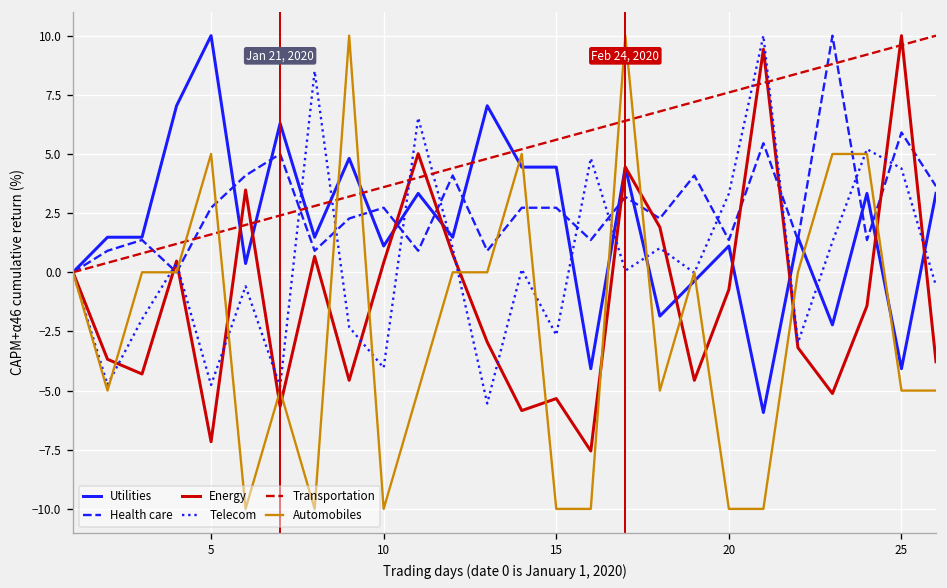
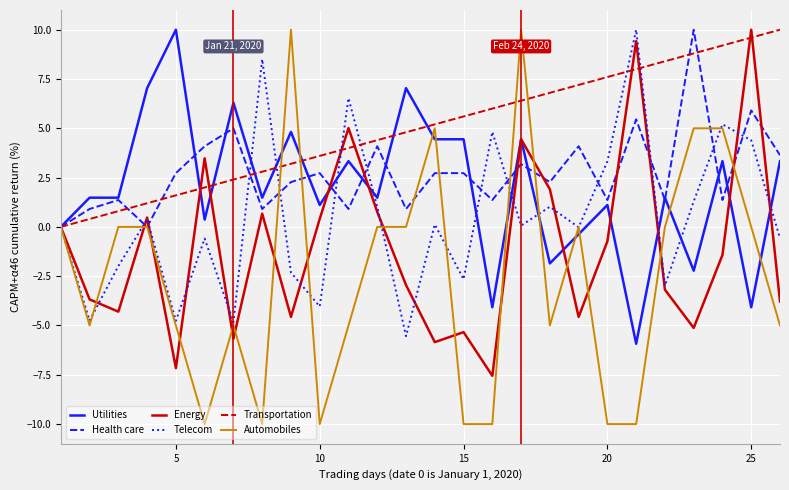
  {
    "Automobiles": {
-     "5": 5.0,
+     "5": -5.0,
      "10": -10.0,
      "15": -10.0,
      "20": -10.0,
-     "25": -5.0
+     "25": 0.0
    }
  }
